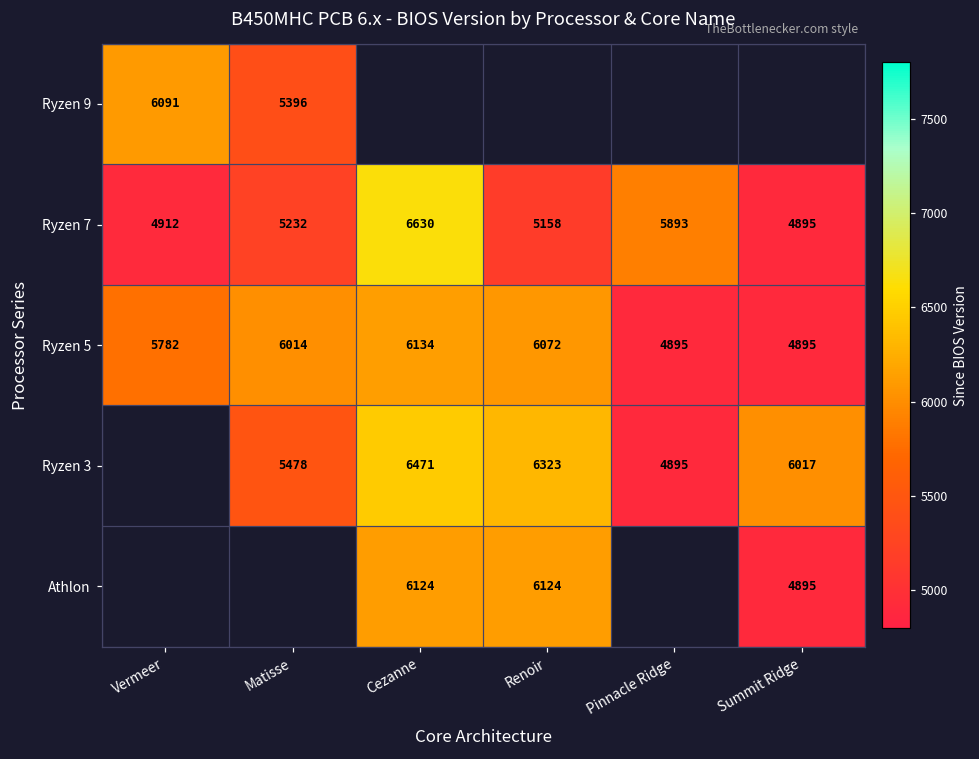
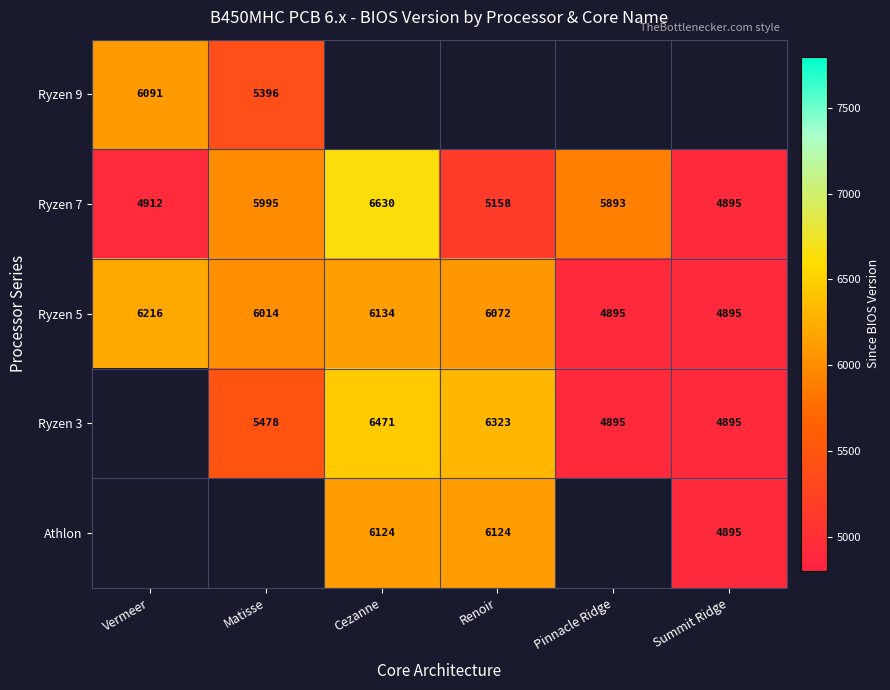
  {
    "Ryzen 9": {
      "Vermeer": 6091,
      "Matisse": 5396
    },
    "Ryzen 7": {
      "Vermeer": 4912,
-     "Matisse": 5232,
+     "Matisse": 5995,
      "Cezanne": 6630,
      "Renoir": 5158,
      "Pinnacle Ridge": 5893,
      "Summit Ridge": 4895
    },
    "Ryzen 5": {
-     "Vermeer": 5782,
+     "Vermeer": 6216,
      "Matisse": 6014,
      "Cezanne": 6134,
      "Renoir": 6072,
      "Pinnacle Ridge": 4895,
      "Summit Ridge": 4895
    },
    "Ryzen 3": {
      "Matisse": 5478,
      "Cezanne": 6471,
      "Renoir": 6323,
      "Pinnacle Ridge": 4895,
-     "Summit Ridge": 6017
+     "Summit Ridge": 4895
    },
    "Athlon": {
      "Cezanne": 6124,
      "Renoir": 6124,
      "Summit Ridge": 4895
    }
  }
